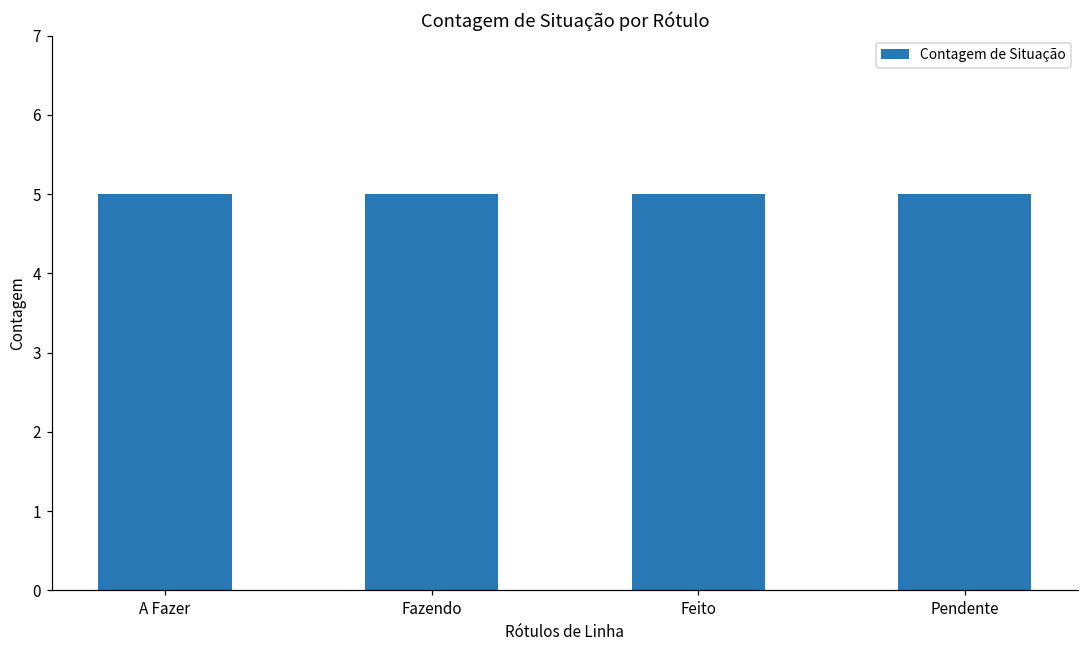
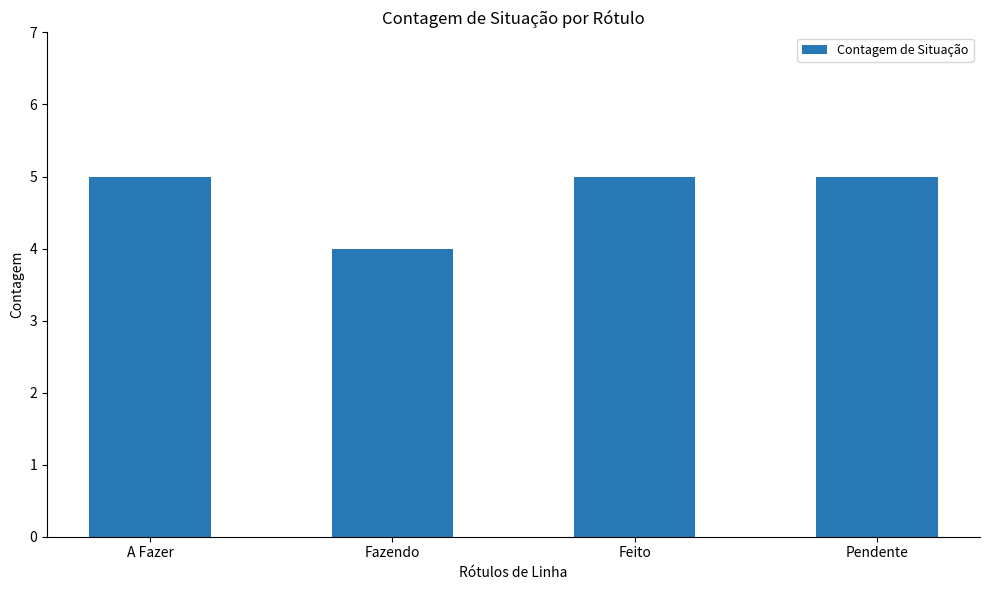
  {
    "A Fazer": 5,
-   "Fazendo": 5,
+   "Fazendo": 4,
    "Feito": 5,
    "Pendente": 5
  }
